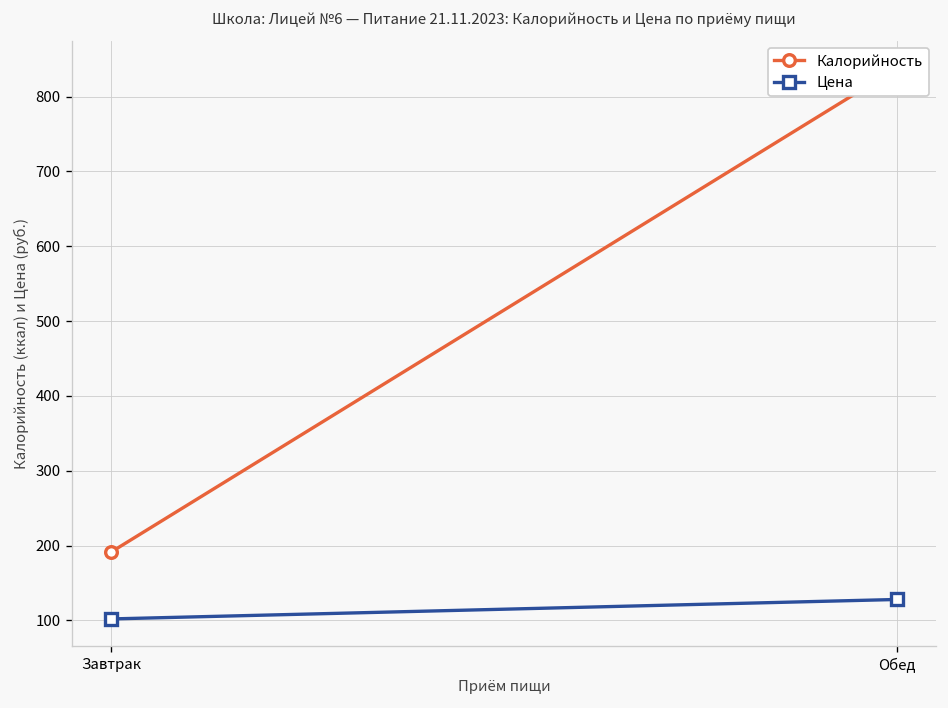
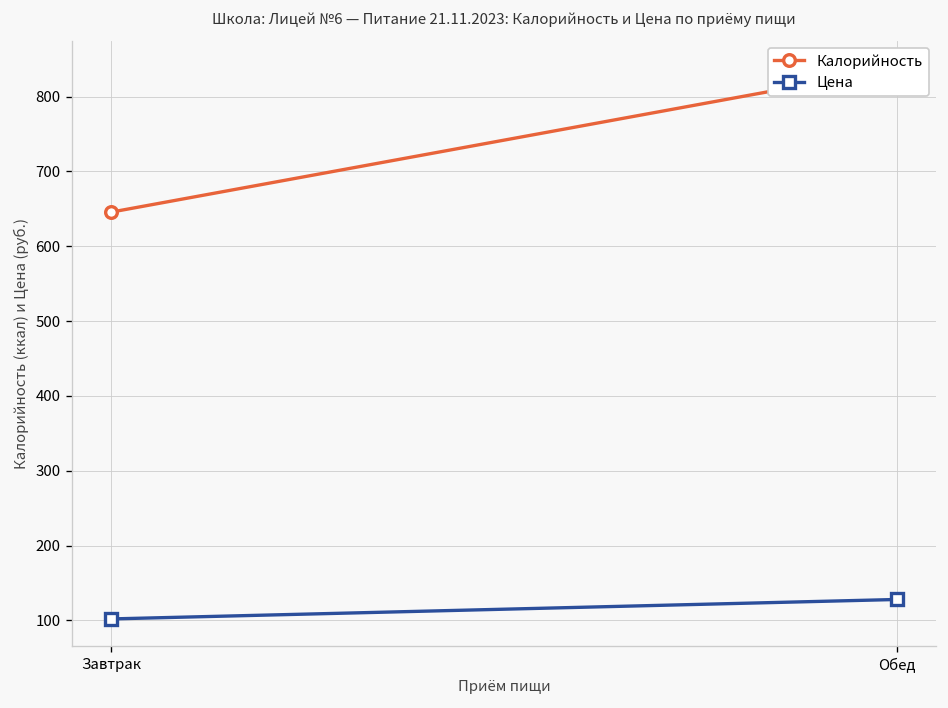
  {
    "Калорийность": {
-     "Завтрак": 190
+     "Завтрак": 650
    },
    "Цена": {
      "Завтрак": 100,
      "Обед": 130
    }
  }
